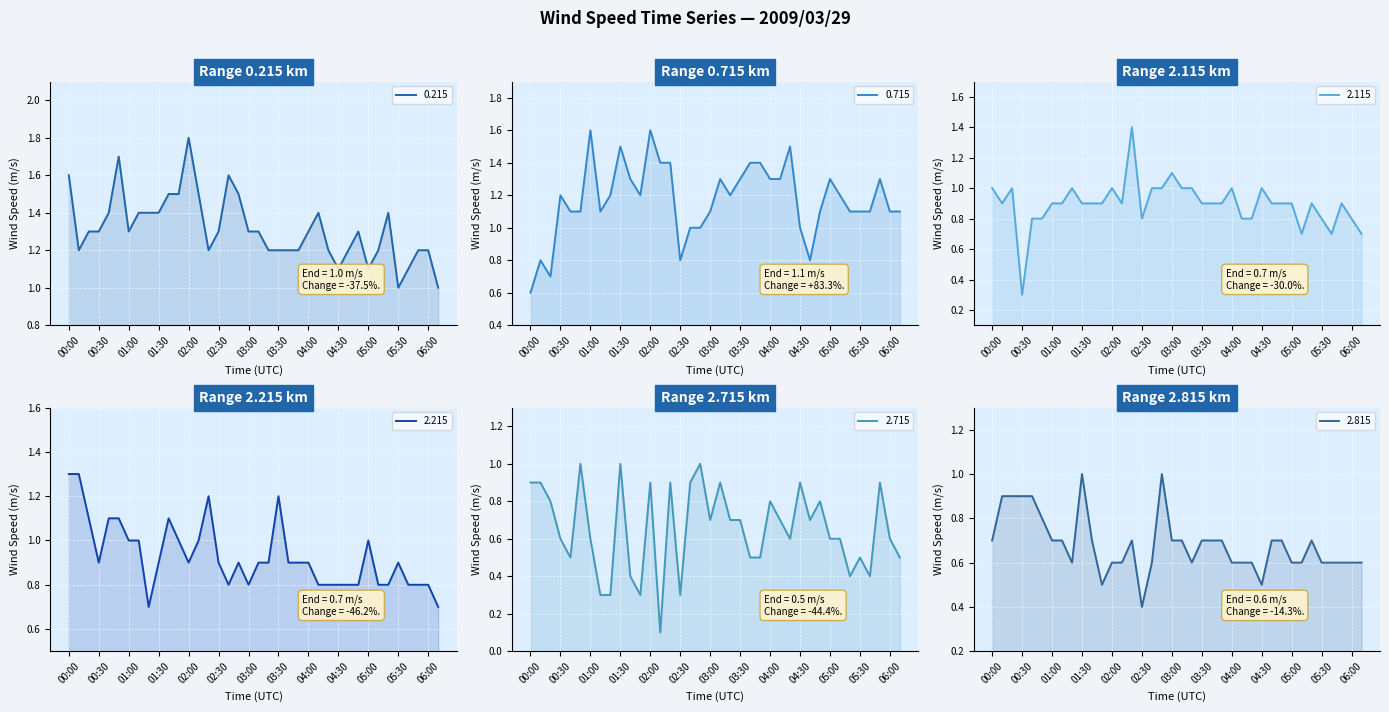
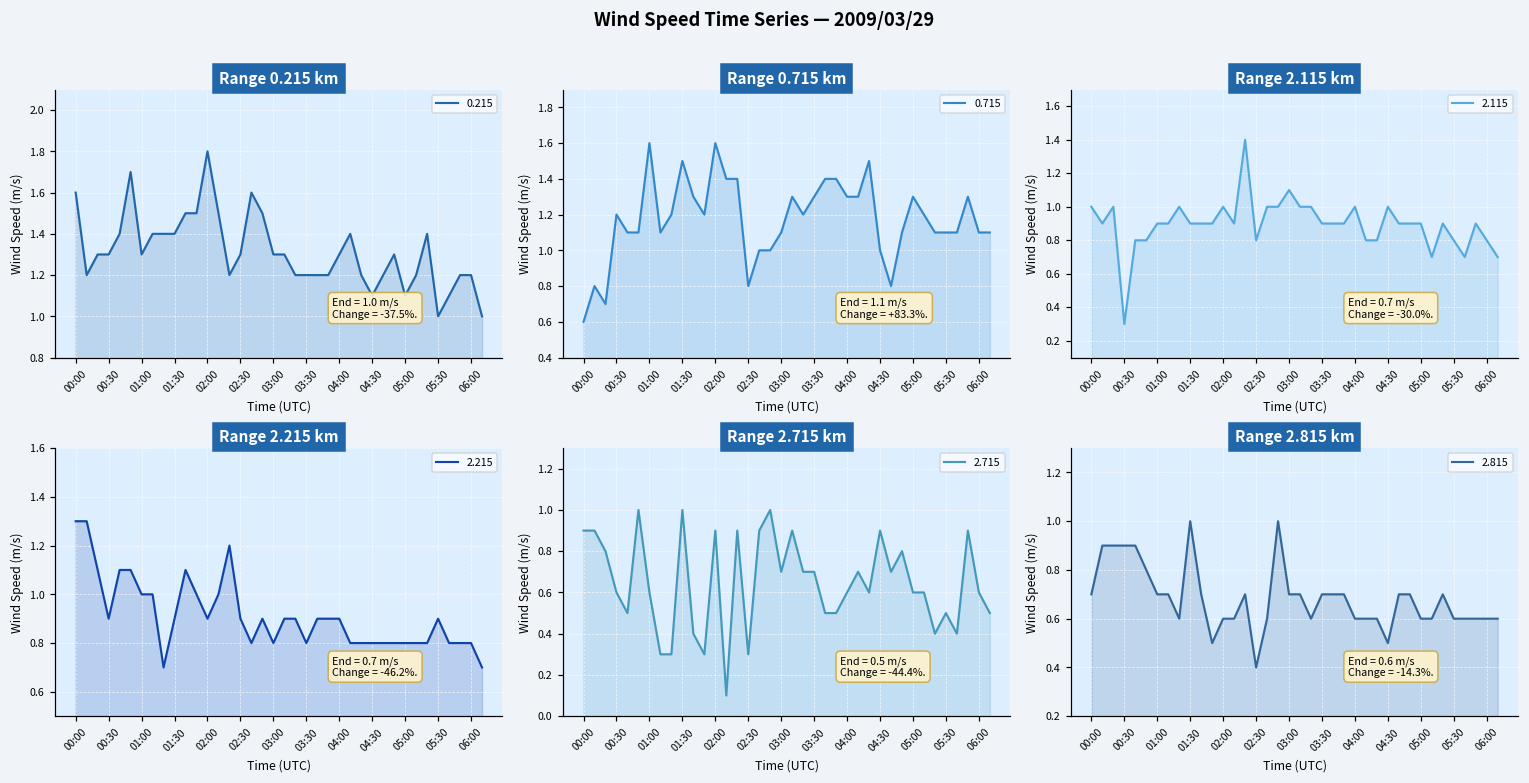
  {
    "Range 0.215 km": {
      "00:00": 1.60,
      "00:30": 1.30,
      "01:00": 1.30,
      "01:30": 1.40,
      "02:00": 1.80,
      "02:30": 1.30,
      "03:00": 1.30,
      "03:30": 1.20,
      "04:00": 1.30,
      "05:30": 1.00,
      "06:00": 1.20
    },
    "Range 0.715 km": {
      "00:00": 0.60,
      "00:30": 1.20,
      "01:00": 1.60,
      "01:30": 1.50,
      "02:00": 1.60,
      "02:30": 0.80,
      "03:00": 1.10,
      "03:30": 1.30,
      "04:00": 1.30,
      "04:30": 1.00,
      "05:00": 1.30,
      "05:30": 1.10,
      "06:00": 1.10
    },
    "Range 2.115 km": {
      "00:00": 1.00,
      "00:30": 0.30,
      "01:00": 0.90,
      "01:30": 0.90,
      "02:00": 1.00,
      "02:30": 0.80,
      "03:00": 1.10,
      "03:30": 0.90,
      "04:00": 1.00,
      "04:30": 1.00,
      "05:00": 0.90,
      "05:30": 0.80,
      "06:00": 0.80
    },
    "Range 2.215 km": {
      "00:00": 1.3,
      "00:30": 0.9,
      "01:00": 1.0,
      "01:30": 0.9,
      "02:00": 0.9,
      "02:30": 0.9,
      "03:00": 0.8,
-     "03:30": 1.2,
+     "03:30": 0.8,
      "04:00": 0.9,
-     "05:00": 1.0,
+     "05:00": 0.8,
      "05:30": 0.9,
      "06:00": 0.8
    },
    "Range 2.715 km": {
      "00:00": 0.9,
      "00:30": 0.6,
      "01:00": 0.6,
      "01:30": 1.0,
      "02:00": 0.9,
      "02:30": 0.3,
      "03:00": 0.7,
      "03:30": 0.7,
-     "04:00": 0.8,
+     "04:00": 0.6,
      "04:30": 0.9,
      "05:00": 0.6,
      "05:30": 0.5,
      "06:00": 0.6
    },
    "Range 2.815 km": {
      "00:00": 0.70,
      "00:30": 0.90,
      "01:00": 0.70,
      "01:30": 1.00,
      "02:00": 0.60,
      "02:30": 0.40,
      "03:00": 0.70,
      "03:30": 0.70,
      "04:00": 0.60,
      "05:00": 0.60,
      "05:30": 0.60,
      "06:00": 0.60
    }
  }
